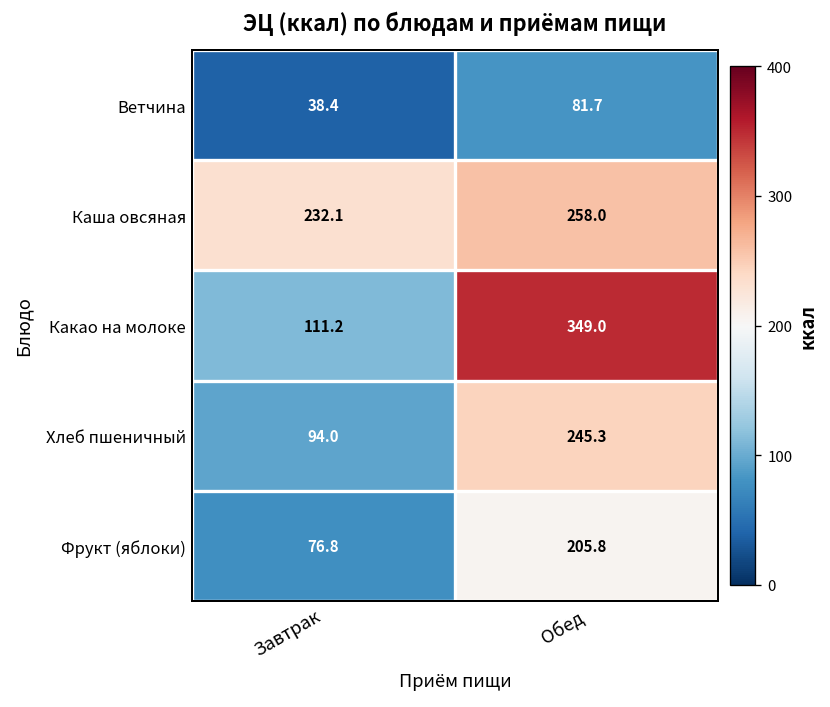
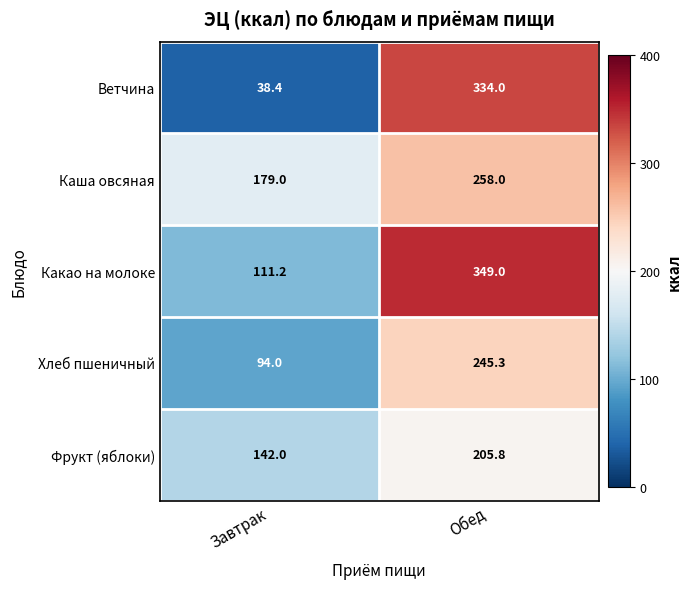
  {
    "Ветчина": {
      "Завтрак": 38.4,
-     "Обед": 81.7
+     "Обед": 334.0
    },
    "Каша овсяная": {
-     "Завтрак": 232.1,
+     "Завтрак": 179.0,
      "Обед": 258.0
    },
    "Какао на молоке": {
      "Завтрак": 111.2,
      "Обед": 349.0
    },
    "Хлеб пшеничный": {
      "Завтрак": 94.0,
      "Обед": 245.3
    },
    "Фрукт (яблоки)": {
-     "Завтрак": 76.8,
+     "Завтрак": 142.0,
      "Обед": 205.8
    }
  }
